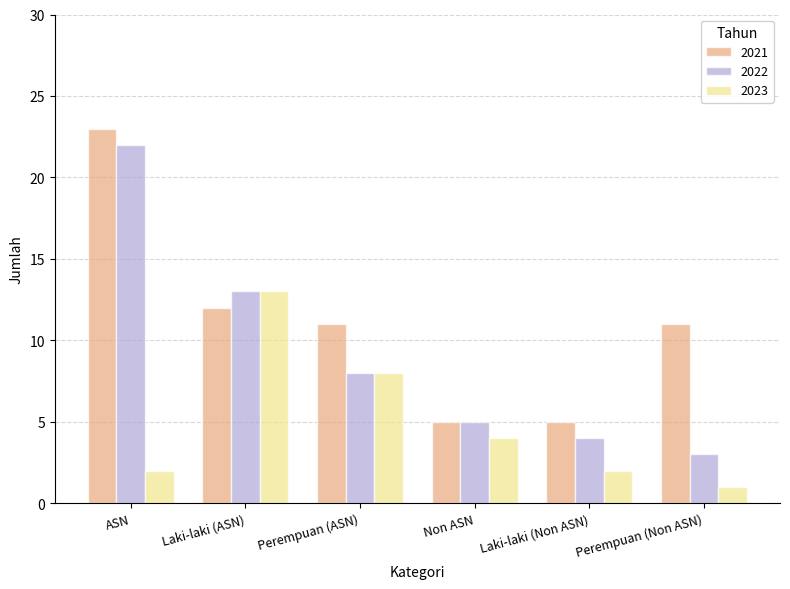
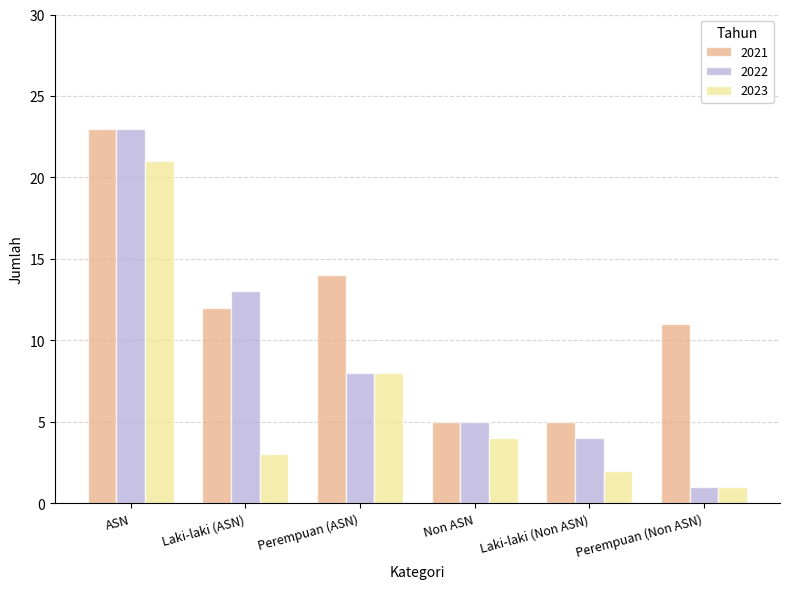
  {
    "2021": {
      "ASN": 23,
      "Laki-laki (ASN)": 12,
-     "Perempuan (ASN)": 11,
+     "Perempuan (ASN)": 14,
      "Non ASN": 5,
      "Laki-laki (Non ASN)": 5,
      "Perempuan (Non ASN)": 11
    },
    "2022": {
-     "ASN": 22,
+     "ASN": 23,
      "Laki-laki (ASN)": 13,
      "Perempuan (ASN)": 8,
      "Non ASN": 5,
      "Laki-laki (Non ASN)": 4,
-     "Perempuan (Non ASN)": 3
+     "Perempuan (Non ASN)": 1
    },
    "2023": {
-     "ASN": 2,
-     "Laki-laki (ASN)": 13,
+     "ASN": 21,
+     "Laki-laki (ASN)": 3,
      "Perempuan (ASN)": 8,
      "Non ASN": 4,
      "Laki-laki (Non ASN)": 2,
      "Perempuan (Non ASN)": 1
    }
  }
